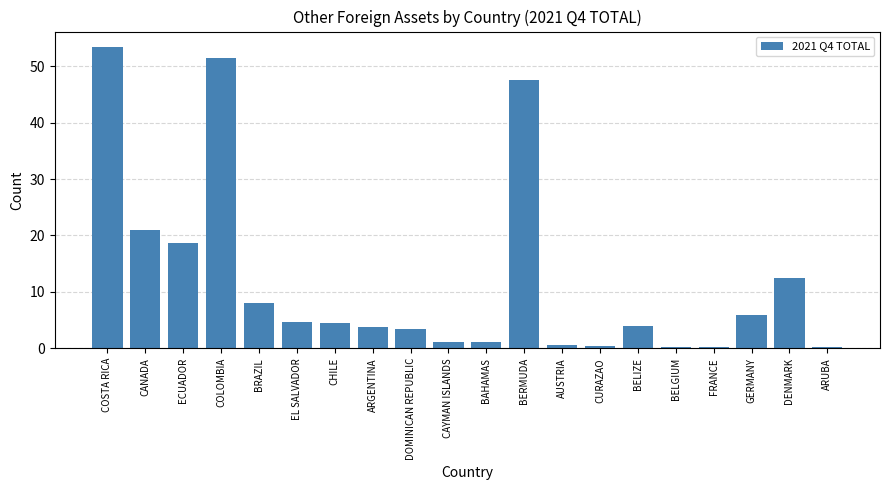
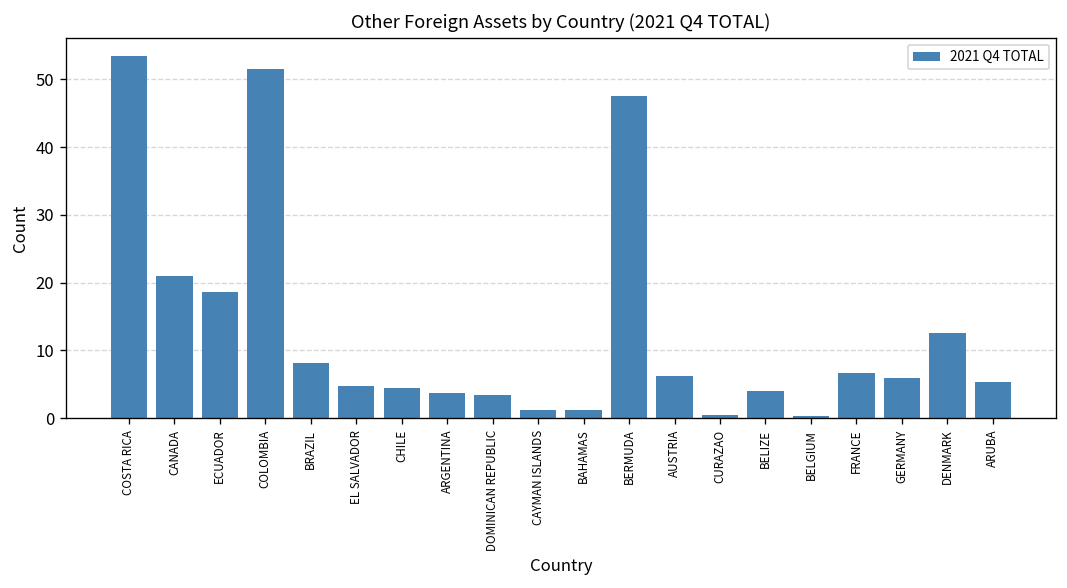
  {
    "COSTA RICA": 53,
    "CANADA": 21,
    "ECUADOR": 19,
    "COLOMBIA": 52,
    "BRAZIL": 8,
    "EL SALVADOR": 5,
    "CHILE": 4,
    "ARGENTINA": 4,
    "DOMINICAN REPUBLIC": 3,
    "CAYMAN ISLANDS": 1,
    "BAHAMAS": 1,
    "BERMUDA": 47,
-   "AUSTRIA": 1,
+   "AUSTRIA": 6,
    "BELIZE": 4,
-   "FRANCE": 0,
+   "FRANCE": 7,
    "GERMANY": 6,
    "DENMARK": 12,
-   "ARUBA": 0
+   "ARUBA": 5
  }
